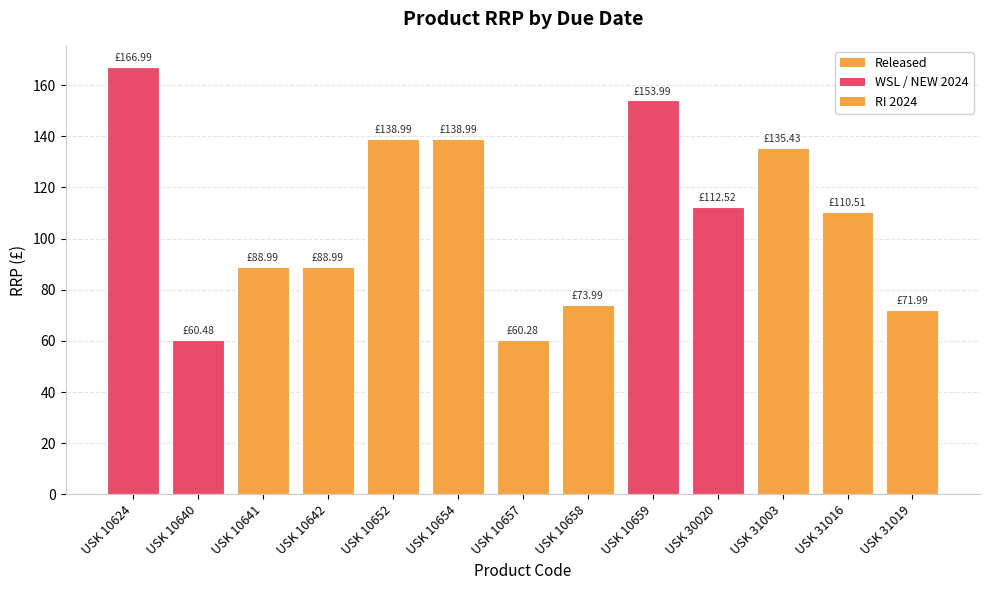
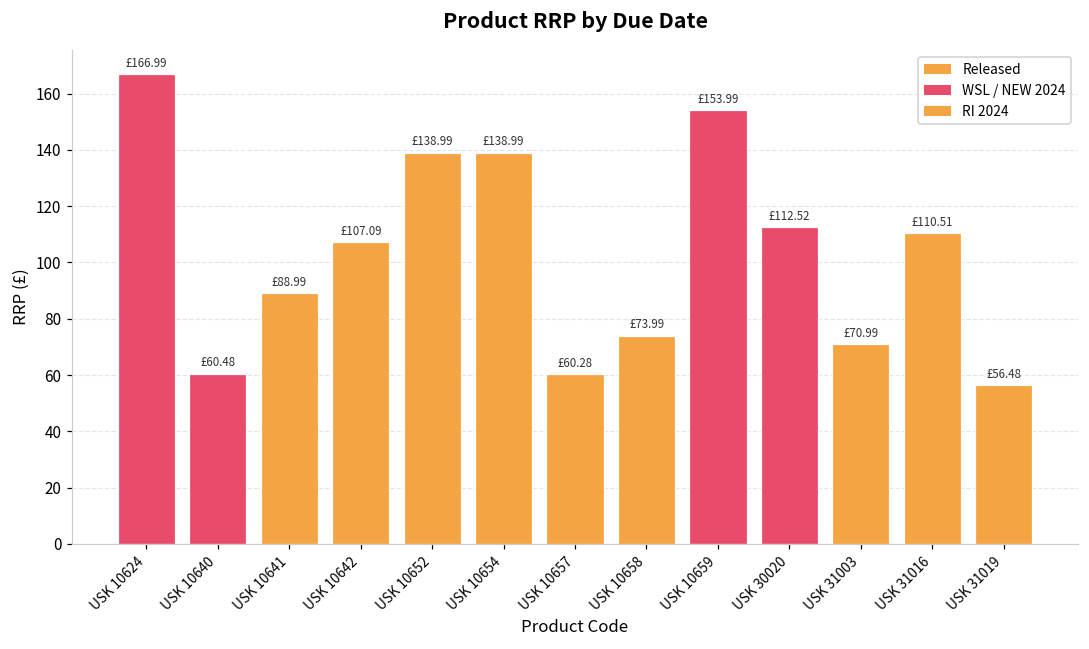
  {
    "USK 10624": "£166.99",
    "USK 10640": "£60.48",
    "USK 10641": "£88.99",
-   "USK 10642": "£88.99",
+   "USK 10642": "£107.09",
    "USK 10652": "£138.99",
    "USK 10654": "£138.99",
    "USK 10657": "£60.28",
    "USK 10658": "£73.99",
    "USK 10659": "£153.99",
    "USK 30020": "£112.52",
-   "USK 31003": "£135.43",
+   "USK 31003": "£70.99",
    "USK 31016": "£110.51",
-   "USK 31019": "£71.99"
+   "USK 31019": "£56.48"
  }
